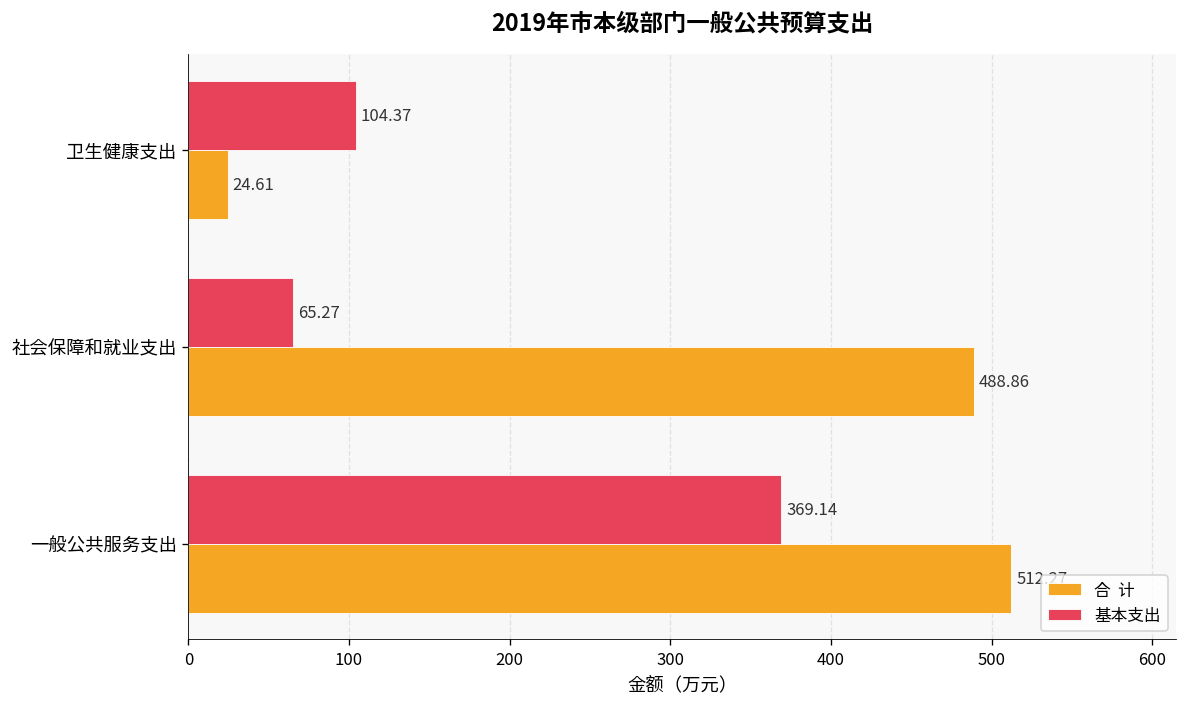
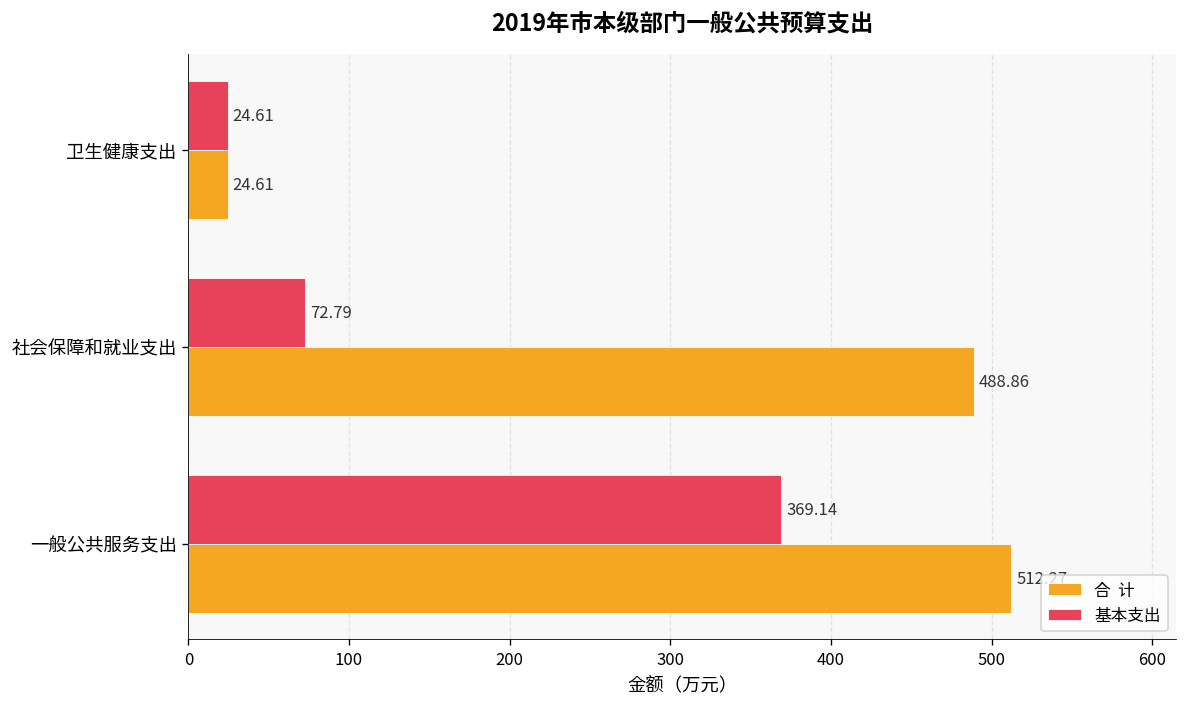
  {
    "合 计": {
      "卫生健康支出": 24.61,
      "社会保障和就业支出": 488.86
    },
    "基本支出": {
-     "卫生健康支出": 104.37,
-     "社会保障和就业支出": 65.27,
+     "卫生健康支出": 24.61,
+     "社会保障和就业支出": 72.79,
      "一般公共服务支出": 369.14
    }
  }
